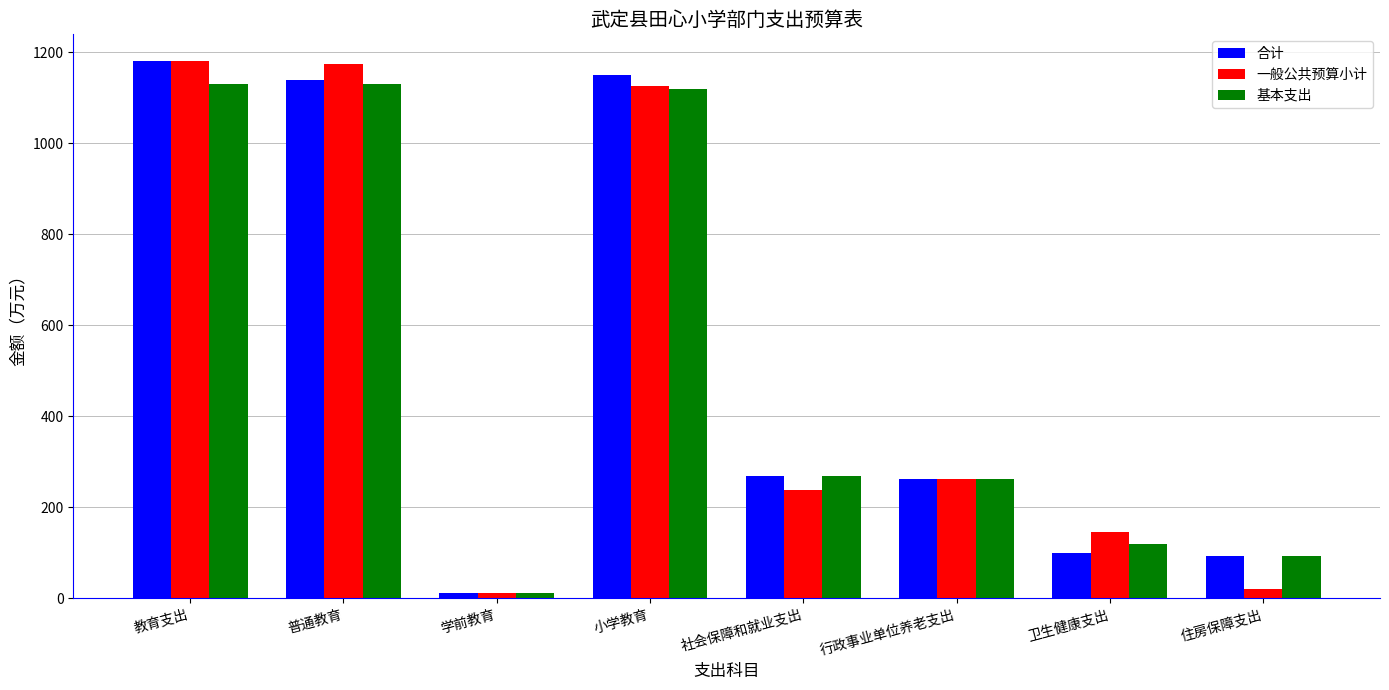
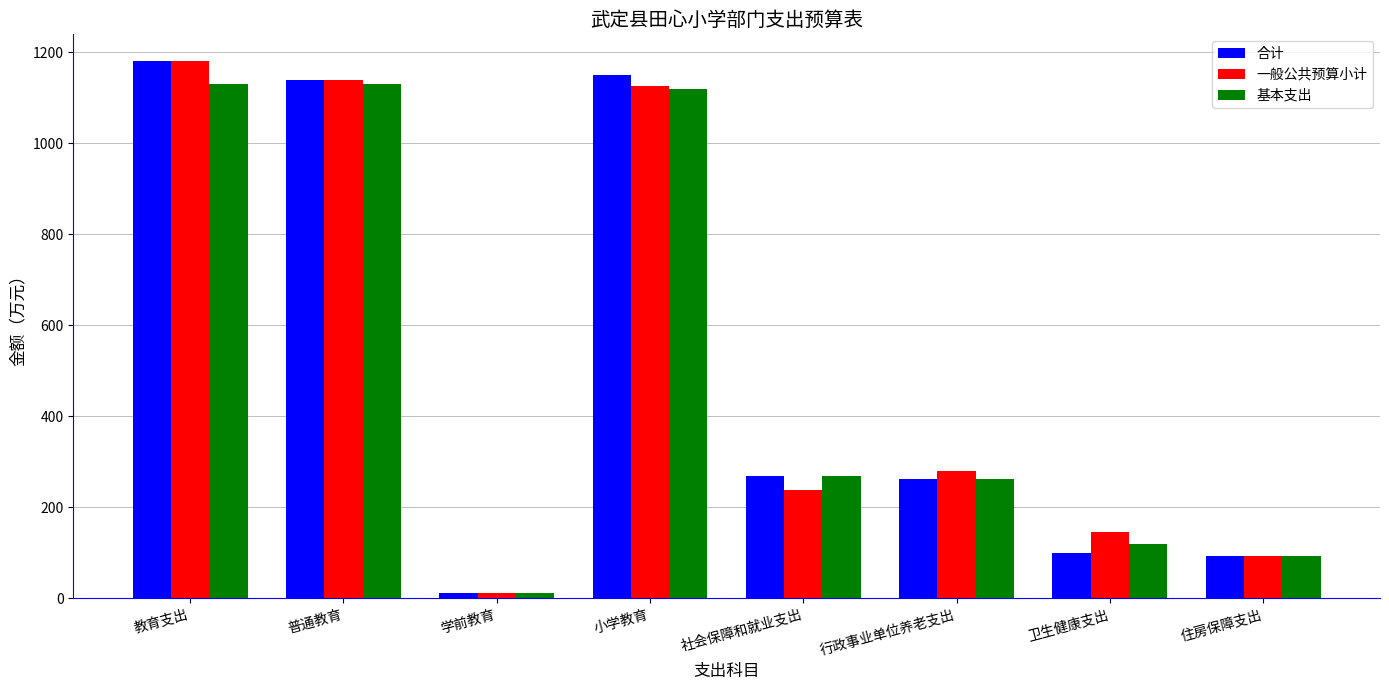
  {
    "合计": {
      "教育支出": 1180,
      "普通教育": 1140,
      "学前教育": 10,
      "小学教育": 1150,
      "社会保障和就业支出": 270,
      "行政事业单位养老支出": 260,
      "卫生健康支出": 100,
      "住房保障支出": 90
    },
    "一般公共预算小计": {
      "教育支出": 1180,
-     "普通教育": 1170,
+     "普通教育": 1140,
      "学前教育": 10,
      "小学教育": 1130,
      "社会保障和就业支出": 240,
-     "行政事业单位养老支出": 260,
+     "行政事业单位养老支出": 280,
      "卫生健康支出": 140,
-     "住房保障支出": 20
+     "住房保障支出": 90
    },
    "基本支出": {
      "教育支出": 1130,
      "普通教育": 1130,
      "学前教育": 10,
      "小学教育": 1120,
      "社会保障和就业支出": 270,
      "行政事业单位养老支出": 260,
      "卫生健康支出": 120,
      "住房保障支出": 90
    }
  }
